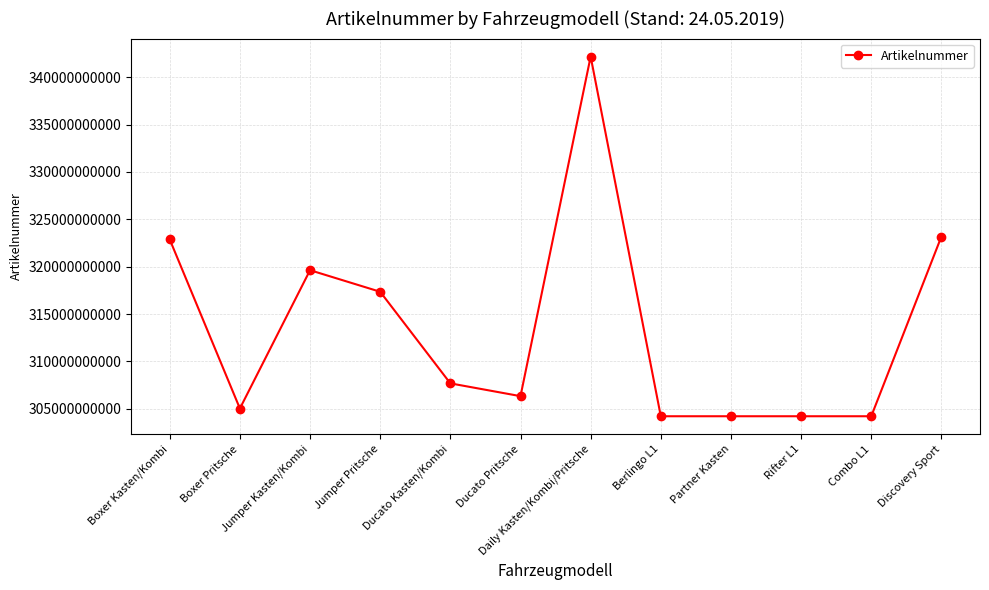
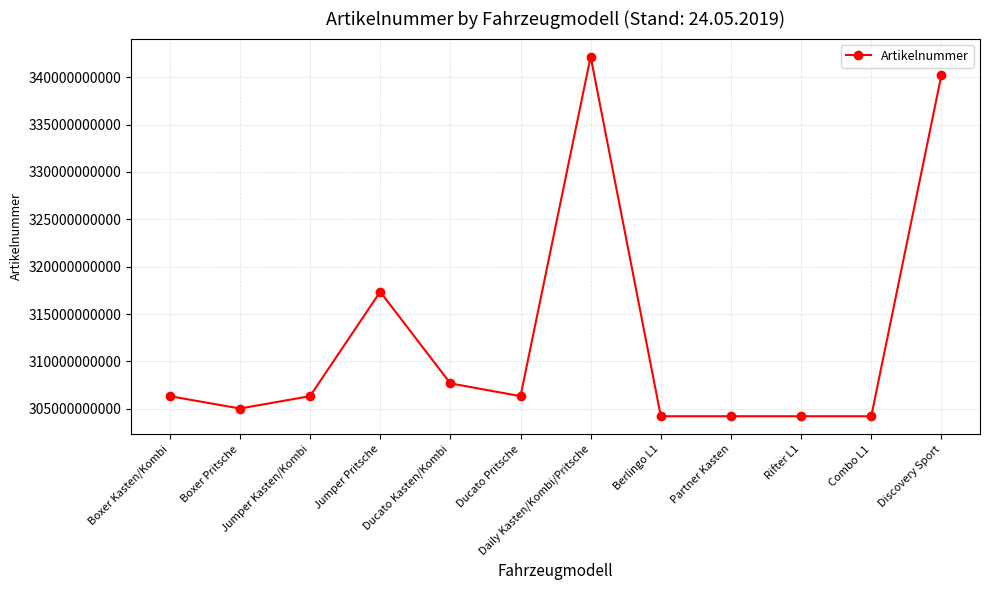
  {
-   "Boxer Kasten/Kombi": 323000000000,
+   "Boxer Kasten/Kombi": 306000000000,
    "Boxer Pritsche": 305000000000,
-   "Jumper Kasten/Kombi": 320000000000,
+   "Jumper Kasten/Kombi": 306000000000,
    "Jumper Pritsche": 317000000000,
    "Ducato Kasten/Kombi": 308000000000,
    "Ducato Pritsche": 306000000000,
    "Daily Kasten/Kombi/Pritsche": 342000000000,
    "Berlingo L1": 304000000000,
    "Partner Kasten": 304000000000,
    "Rifter L1": 304000000000,
    "Combo L1": 304000000000,
-   "Discovery Sport": 323000000000
+   "Discovery Sport": 340000000000
  }
